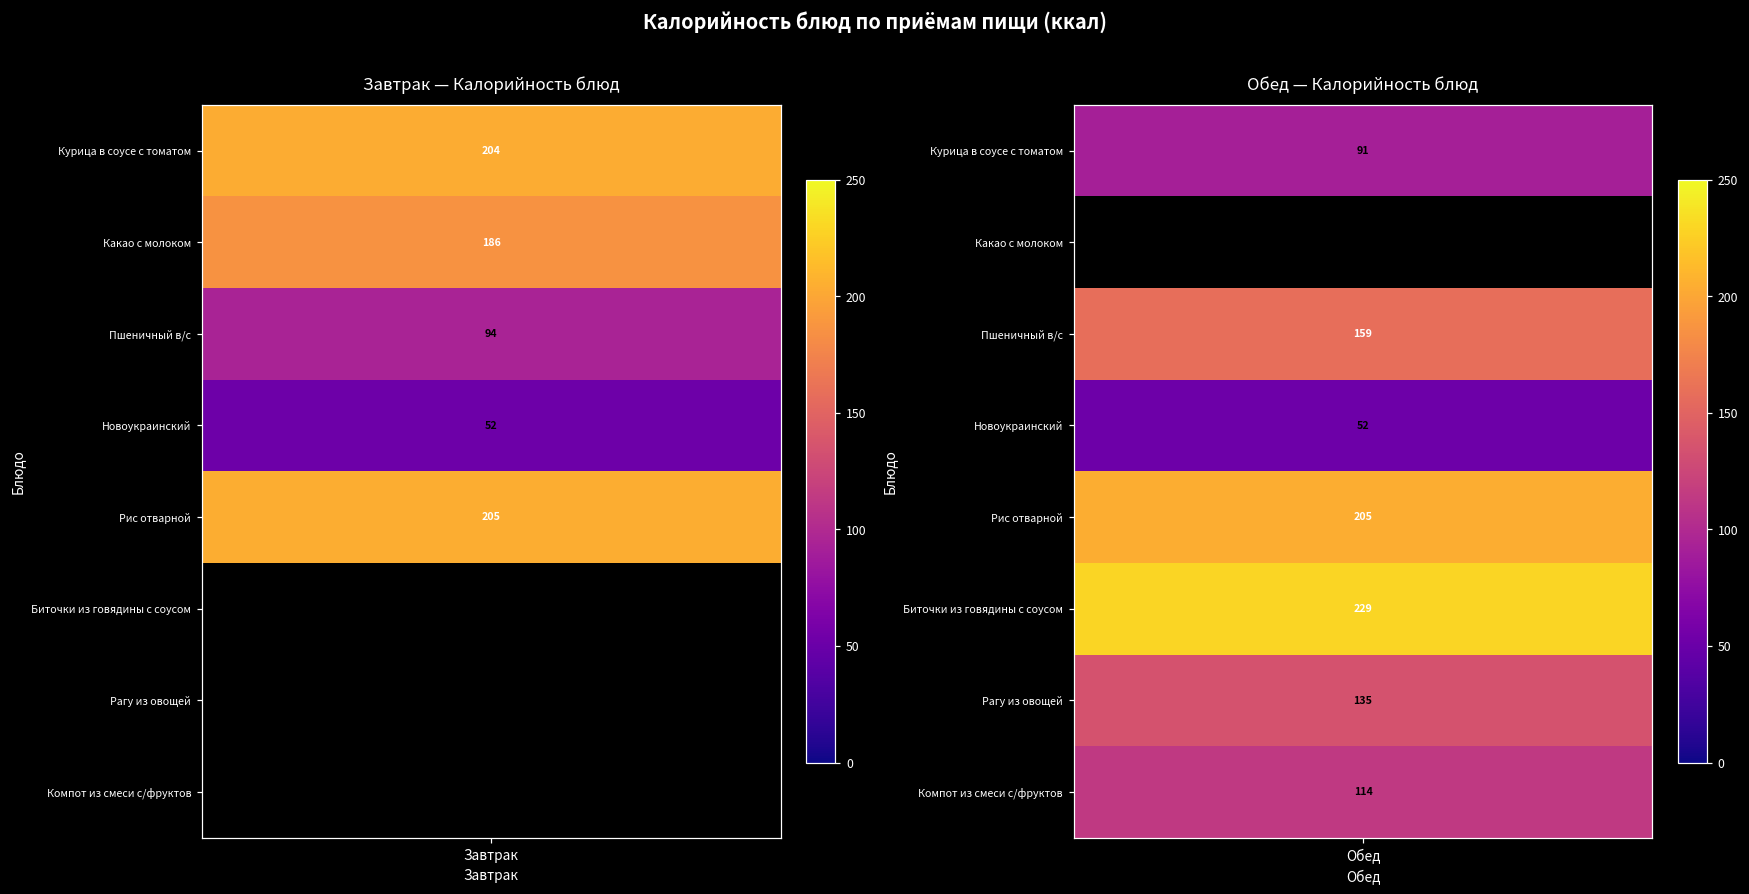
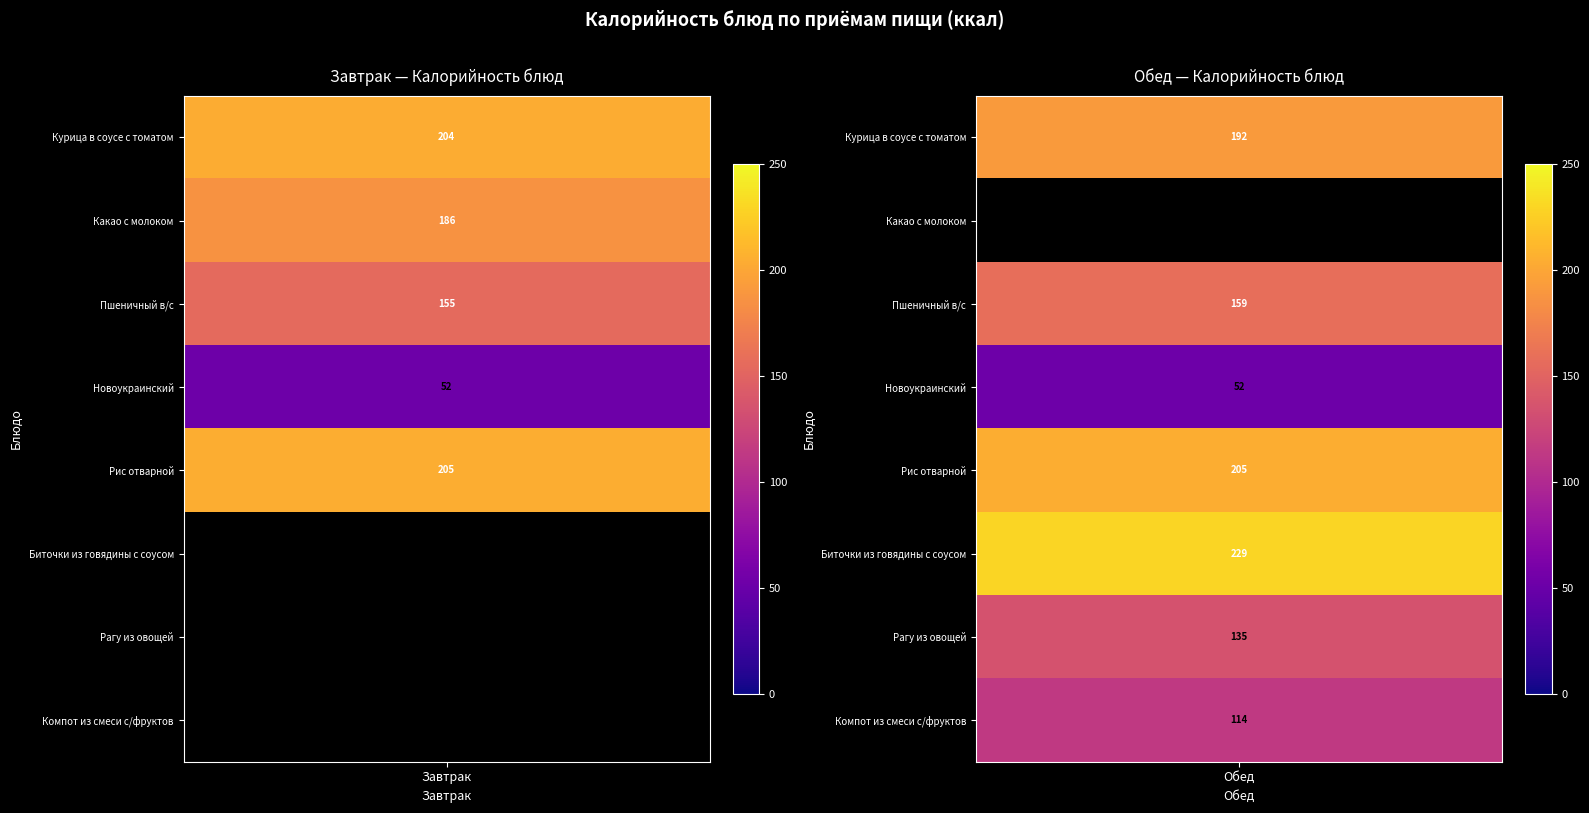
  {
    "Завтрак — Калорийность блюд": {
      "Курица в соусе с томатом": {
        "Завтрак": 204
      },
      "Какао с молоком": {
        "Завтрак": 186
      },
      "Пшеничный в/с": {
-       "Завтрак": 94
+       "Завтрак": 155
      },
      "Новоукраинский": {
        "Завтрак": 52
      },
      "Рис отварной": {
        "Завтрак": 205
      }
    },
    "Обед — Калорийность блюд": {
      "Курица в соусе с томатом": {
-       "Обед": 91
+       "Обед": 192
      },
      "Пшеничный в/с": {
        "Обед": 159
      },
      "Новоукраинский": {
        "Обед": 52
      },
      "Рис отварной": {
        "Обед": 205
      },
      "Биточки из говядины с соусом": {
        "Обед": 229
      },
      "Рагу из овощей": {
        "Обед": 135
      },
      "Компот из смеси с/фруктов": {
        "Обед": 114
      }
    }
  }
